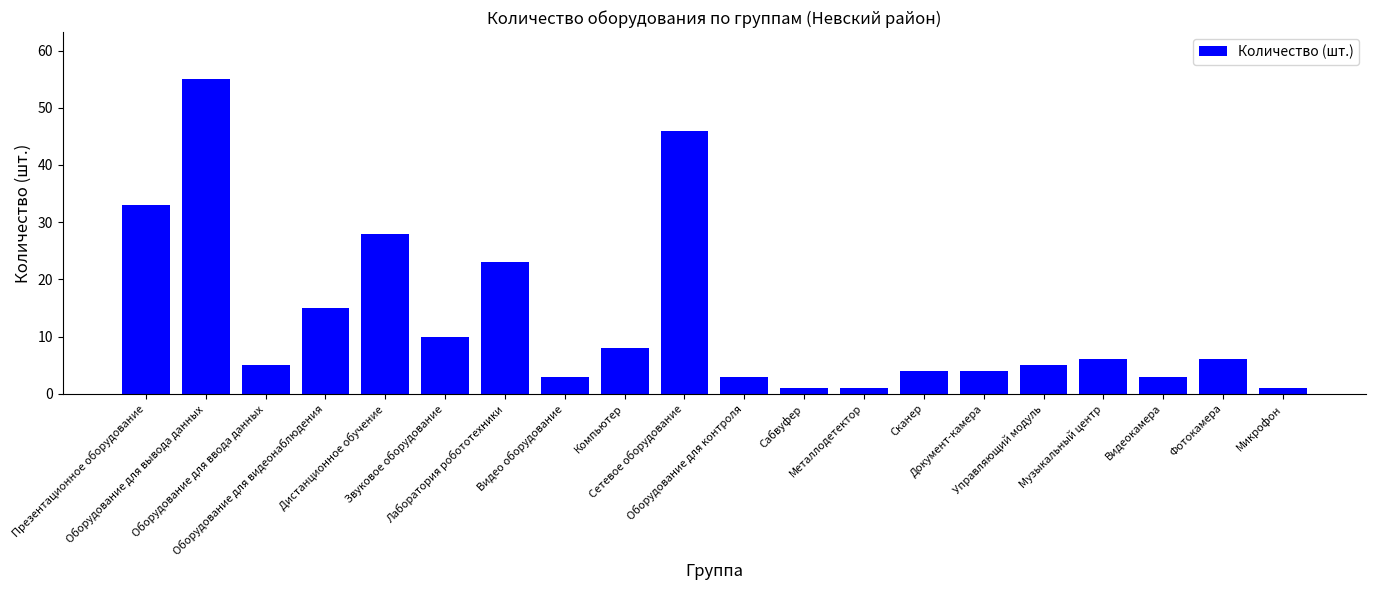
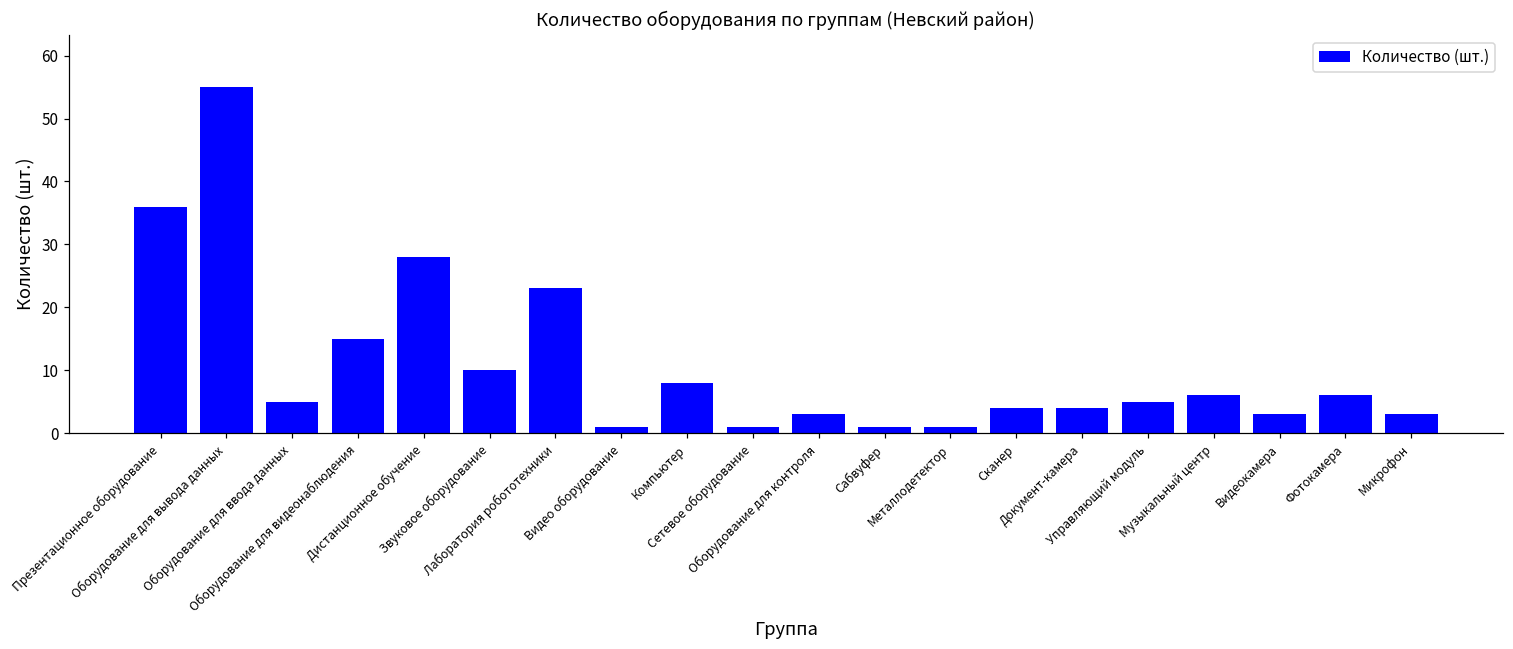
  {
-   "Презентационное оборудование": 33,
+   "Презентационное оборудование": 36,
    "Оборудование для вывода данных": 55,
    "Оборудование для ввода данных": 5,
    "Оборудование для видеонаблюдения": 15,
    "Дистанционное обучение": 28,
    "Звуковое оборудование": 10,
    "Лаборатория робототехники": 23,
-   "Видео оборудование": 3,
+   "Видео оборудование": 1,
    "Компьютер": 8,
-   "Сетевое оборудование": 46,
+   "Сетевое оборудование": 1,
    "Оборудование для контроля": 3,
    "Сабвуфер": 1,
    "Металлодетектор": 1,
    "Сканер": 4,
    "Документ-камера": 4,
    "Управляющий модуль": 5,
    "Музыкальный центр": 6,
    "Видеокамера": 3,
    "Фотокамера": 6,
-   "Микрофон": 1
+   "Микрофон": 3
  }
